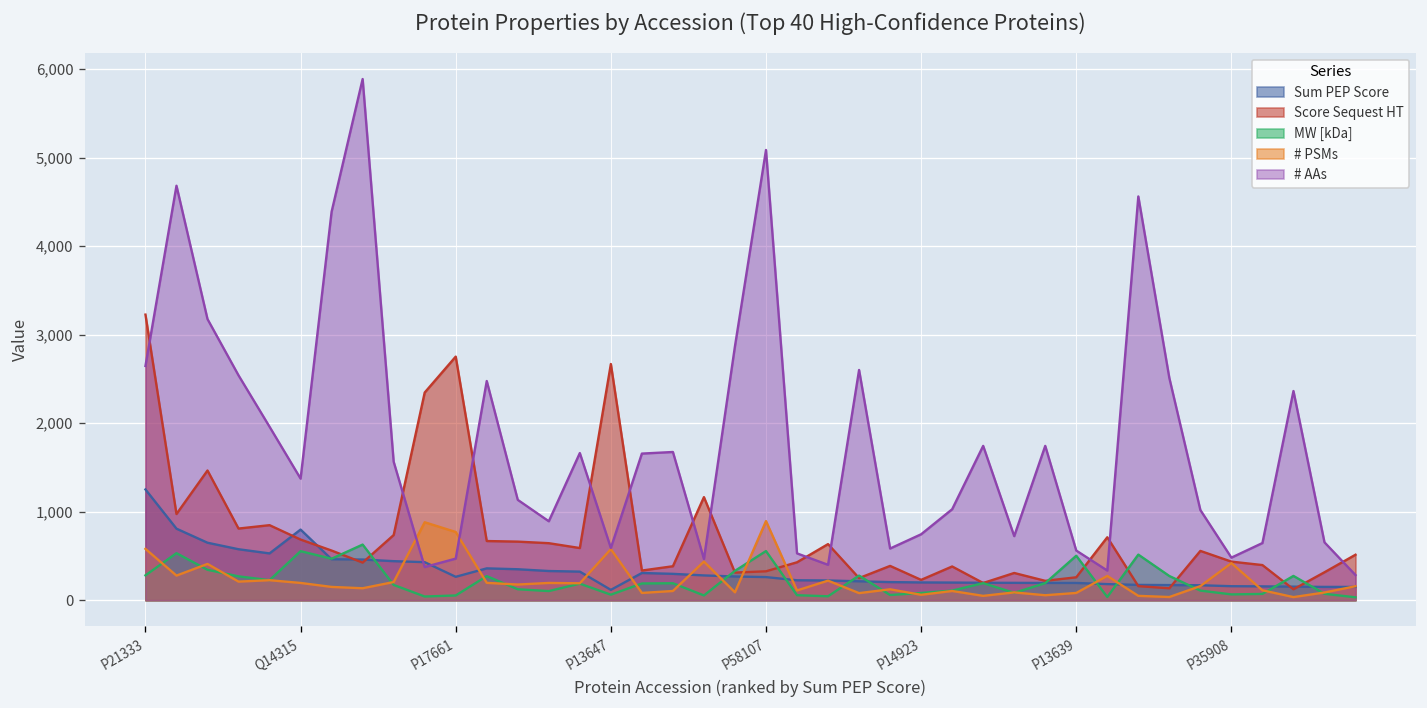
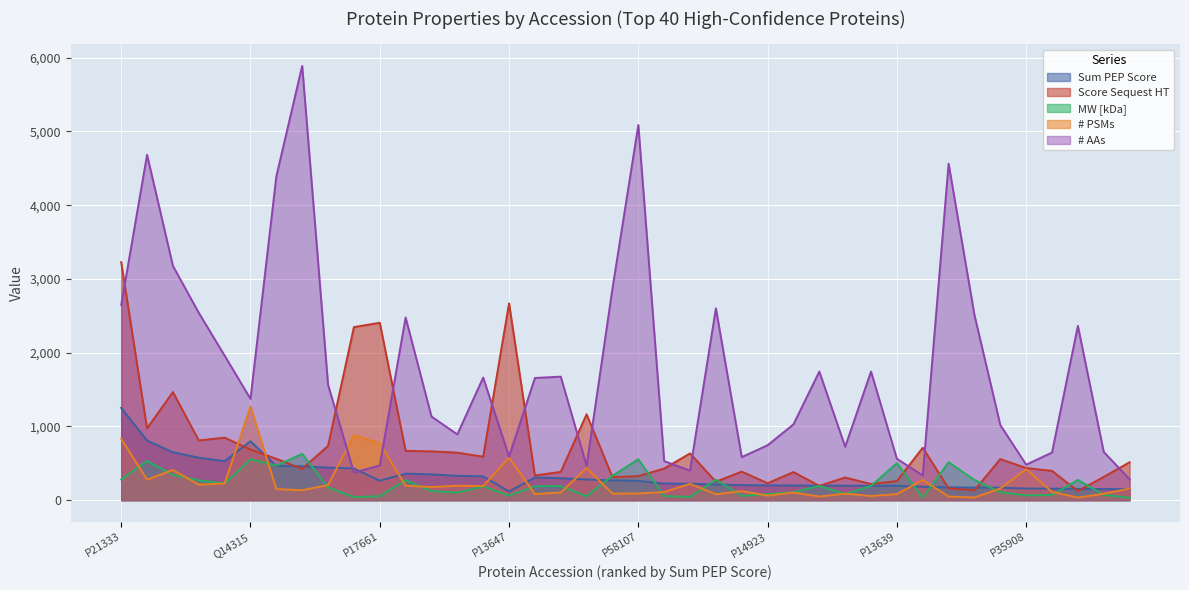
  {
    "Sum PEP Score": {
      "P21333": "1,300",
      "Q14315": "800",
      "P17661": "300",
      "P13647": "100",
      "P58107": "300",
      "P13639": "200",
      "P35908": "200"
    },
    "Score Sequest HT": {
      "P21333": "3,200",
      "Q14315": "700",
-     "P17661": "2,800",
+     "P17661": "2,400",
      "P13647": "2,700",
      "P58107": "300",
      "P13639": "300"
    },
    "MW [kDa]": {
      "P21333": "300",
      "Q14315": "600",
      "P17661": "100",
      "P13647": "100",
      "P58107": "600",
      "P13639": "500",
      "P35908": "100"
    },
    "# PSMs": {
-     "P21333": "600",
-     "Q14315": "200",
+     "P21333": "800",
+     "Q14315": "1,300",
      "P17661": "800",
-     "P58107": "900",
+     "P58107": "100",
      "P13639": "100"
    },
    "# AAs": {
      "P21333": "2,600",
      "Q14315": "1,400",
      "P17661": "500",
      "P58107": "5,100",
      "P14923": "700",
      "P13639": "600",
      "P35908": "500"
    }
  }
